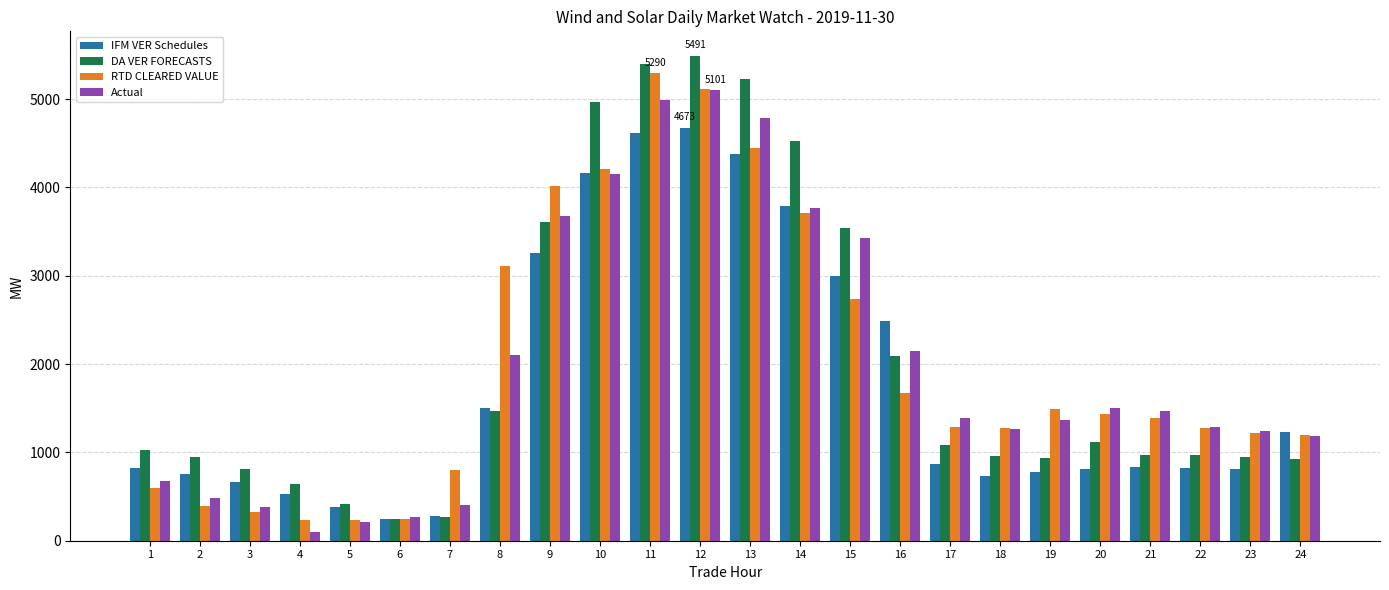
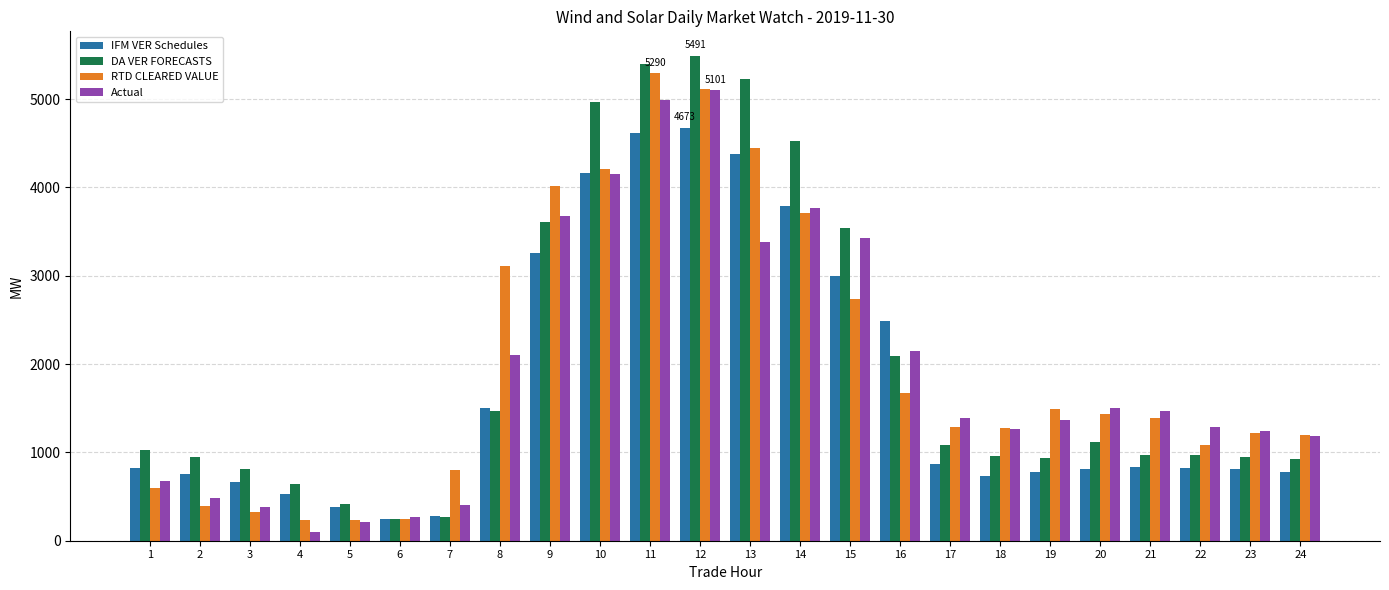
  {
    "IFM VER Schedules": {
      "1": 800,
      "2": 800,
      "3": 700,
      "4": 500,
      "5": 400,
      "6": 200,
      "7": 300,
      "8": 1500,
      "9": 3300,
      "10": 4200,
      "11": 4600,
      "13": 4400,
      "14": 3800,
      "15": 3000,
      "16": 2500,
      "17": 900,
      "18": 700,
      "19": 800,
      "20": 800,
      "21": 800,
      "22": 800,
      "23": 800,
-     "24": 1200
+     "24": 800
    },
    "DA VER FORECASTS": {
      "12": 5491
    },
    "RTD CLEARED VALUE": {
      "1": 600,
      "2": 400,
      "3": 300,
      "4": 200,
      "5": 200,
      "6": 200,
      "7": 800,
      "8": 3100,
      "9": 4000,
      "10": 4200,
      "13": 4400,
      "14": 3700,
      "15": 2700,
      "16": 1700,
      "17": 1300,
      "18": 1300,
      "19": 1500,
      "20": 1400,
      "21": 1400,
-     "22": 1300,
+     "22": 1100,
      "23": 1200,
      "24": 1200
    },
    "Actual": {
      "1": 700,
      "2": 500,
      "3": 400,
      "4": 100,
      "5": 200,
      "6": 300,
      "7": 400,
      "8": 2100,
      "9": 3700,
      "10": 4100,
      "11": 5000,
-     "13": 4800,
+     "13": 3400,
      "14": 3800,
      "15": 3400,
      "16": 2200,
      "17": 1400,
      "18": 1300,
      "19": 1400,
      "20": 1500,
      "21": 1500,
      "22": 1300,
      "23": 1200,
      "24": 1200
    }
  }
